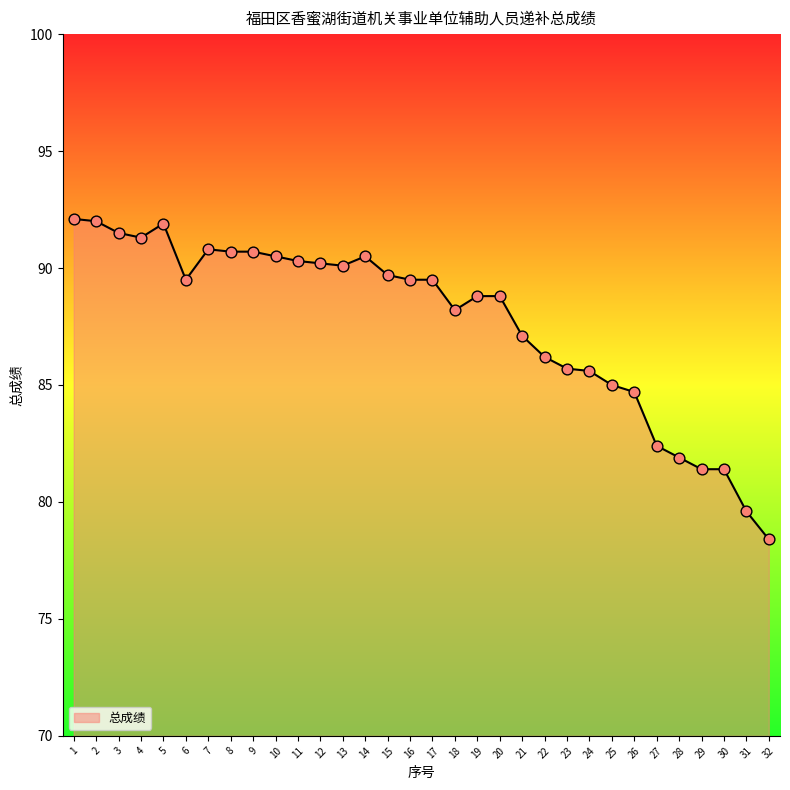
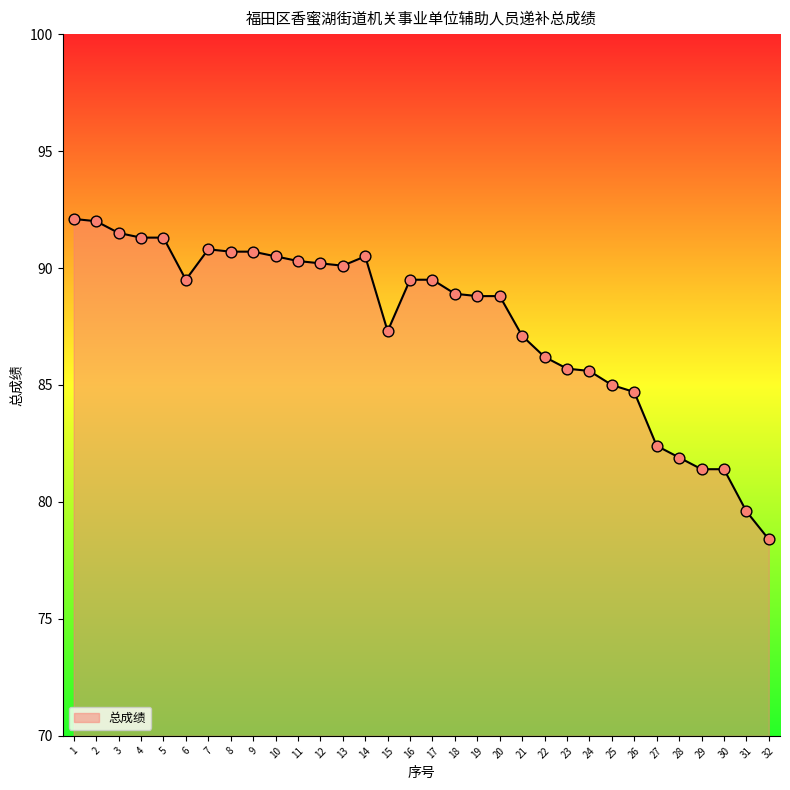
  {
    "1": 92.1,
    "2": 92.0,
    "3": 91.5,
    "4": 91.3,
-   "5": 91.9,
+   "5": 91.3,
    "6": 89.5,
    "7": 90.8,
    "8": 90.7,
    "9": 90.7,
    "10": 90.5,
    "11": 90.3,
    "12": 90.2,
    "13": 90.1,
    "14": 90.5,
-   "15": 89.7,
+   "15": 87.3,
    "16": 89.5,
    "17": 89.5,
-   "18": 88.2,
+   "18": 88.9,
    "19": 88.8,
    "20": 88.8,
    "21": 87.1,
    "22": 86.2,
    "23": 85.7,
    "24": 85.6,
    "25": 85.0,
    "26": 84.7,
    "27": 82.4,
    "28": 81.9,
    "29": 81.4,
    "30": 81.4,
    "31": 79.6,
    "32": 78.4
  }
